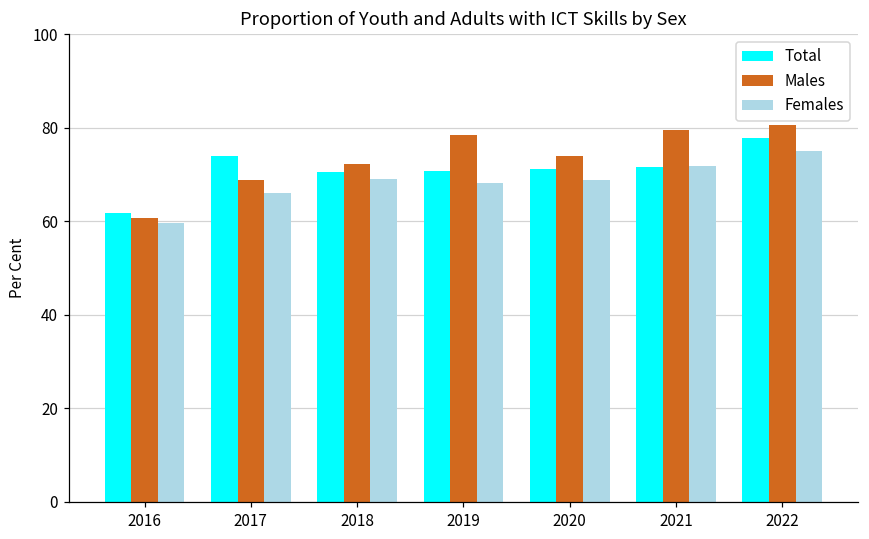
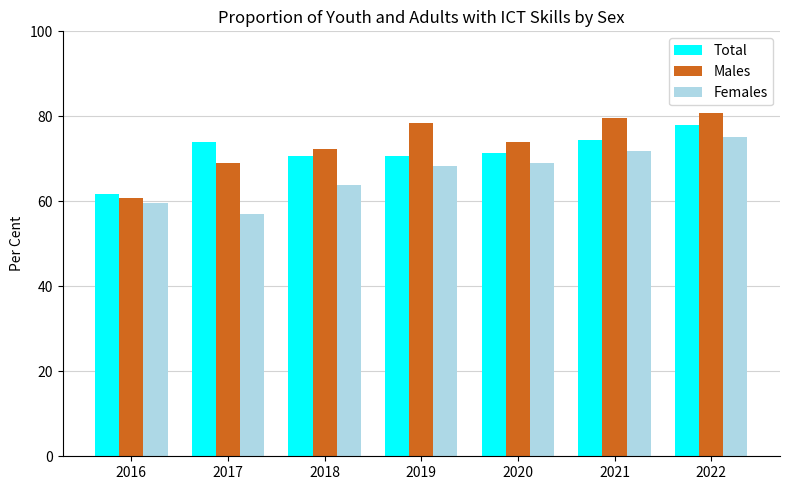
  {
    "Total": {
      "2016": 62,
      "2017": 74,
      "2018": 71,
      "2019": 71,
      "2020": 71,
-     "2021": 72,
+     "2021": 75,
      "2022": 78
    },
    "Males": {
      "2016": 61,
      "2017": 69,
      "2018": 72,
      "2019": 79,
      "2020": 74,
      "2021": 80,
      "2022": 81
    },
    "Females": {
      "2016": 60,
-     "2017": 66,
-     "2018": 69,
+     "2017": 57,
+     "2018": 64,
      "2019": 68,
      "2020": 69,
      "2021": 72,
      "2022": 75
    }
  }
